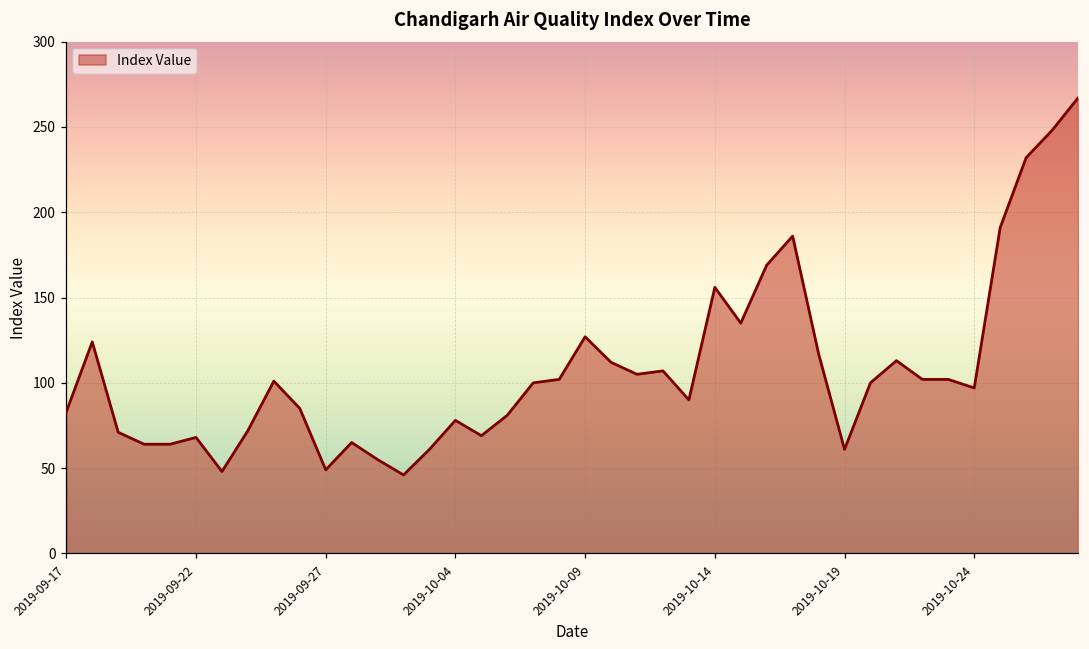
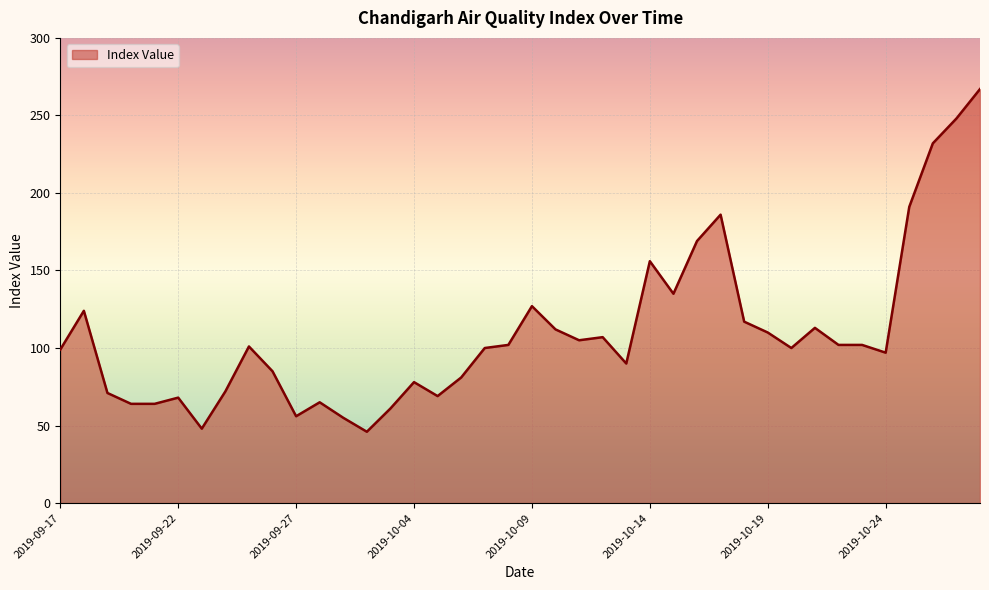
  {
-   "2019-09-17": 83,
+   "2019-09-17": 99,
    "2019-09-22": 68,
-   "2019-09-27": 49,
+   "2019-09-27": 56,
    "2019-10-04": 78,
    "2019-10-09": 127,
    "2019-10-14": 156,
-   "2019-10-19": 61,
+   "2019-10-19": 110,
    "2019-10-24": 97
  }
